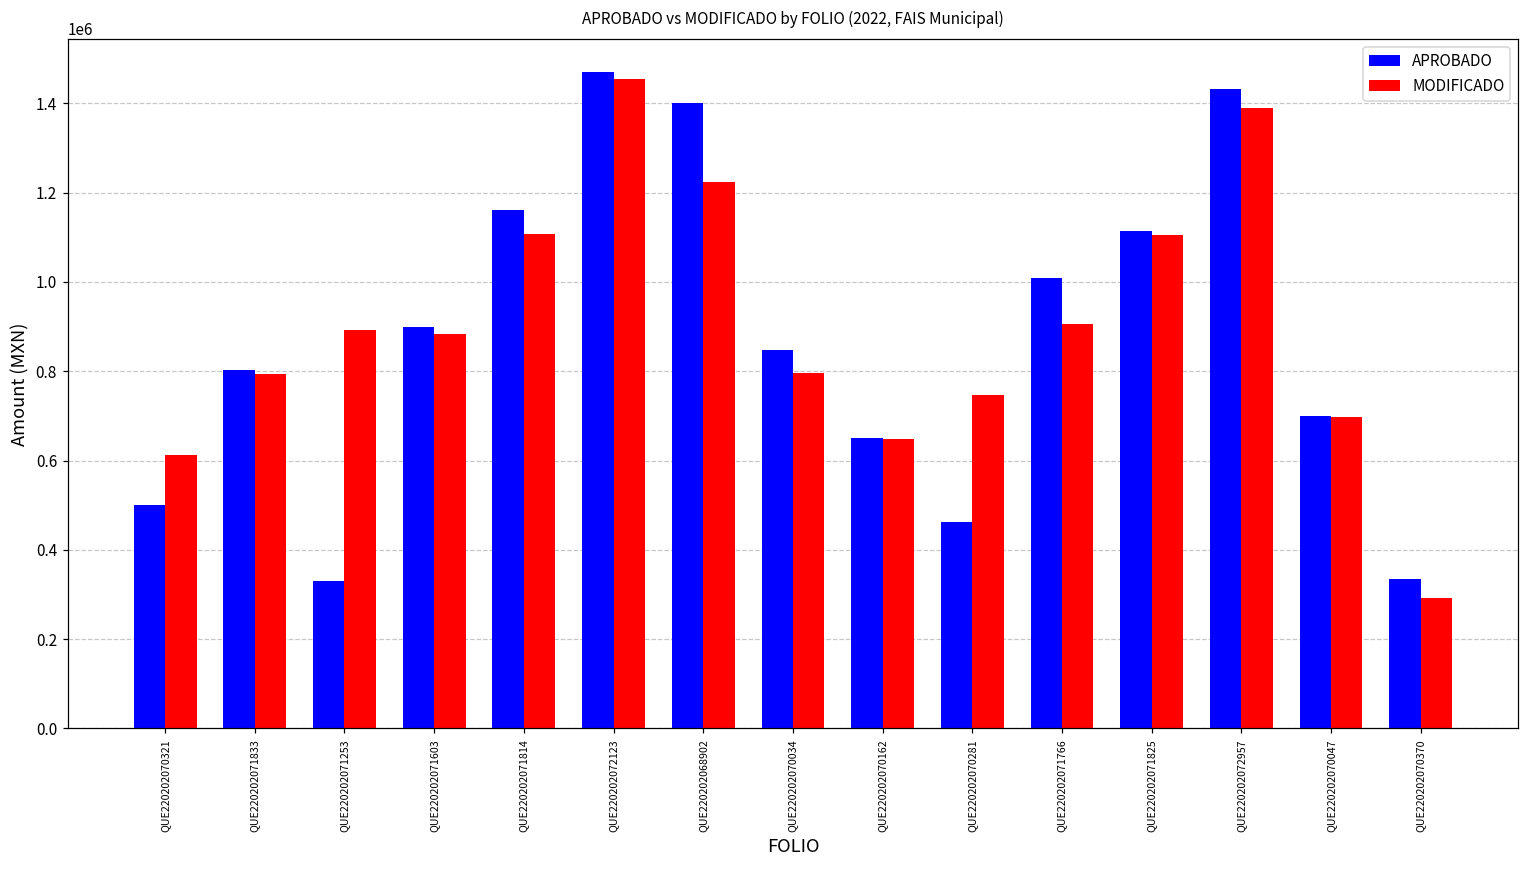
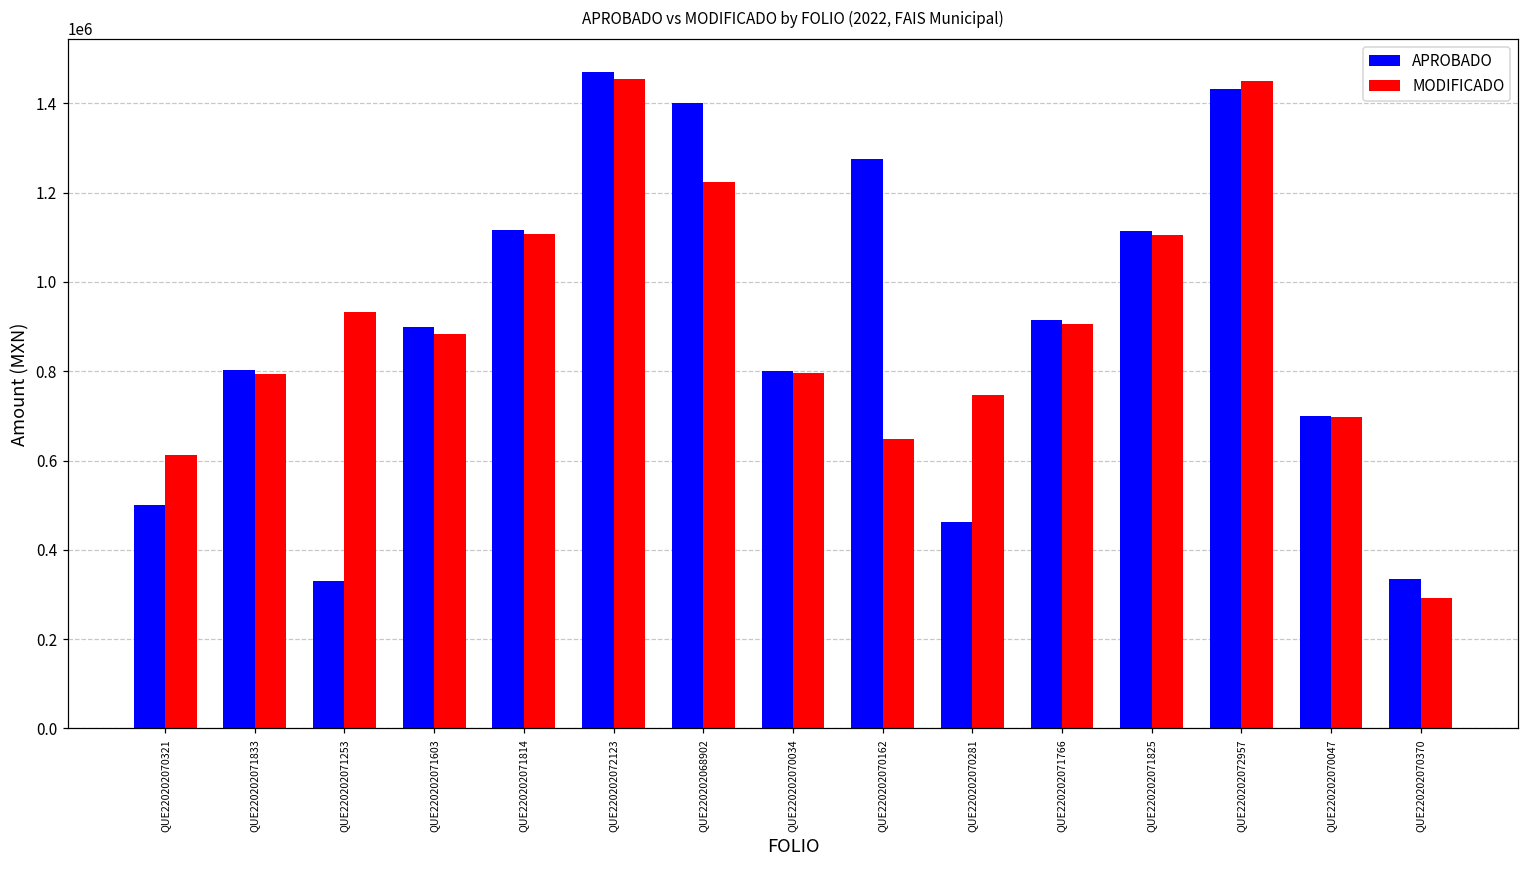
  {
    "APROBADO": {
      "QUE220202070321": 500000,
      "QUE220202071833": 800000,
      "QUE220202071253": 330000,
      "QUE220202071603": 900000,
-     "QUE220202071814": 1160000,
+     "QUE220202071814": 1120000,
      "QUE220202072123": 1470000,
      "QUE220202068902": 1400000,
-     "QUE220202070034": 850000,
-     "QUE220202070162": 650000,
+     "QUE220202070034": 800000,
+     "QUE220202070162": 1270000,
      "QUE220202070281": 460000,
-     "QUE220202071766": 1010000,
+     "QUE220202071766": 920000,
      "QUE220202071825": 1120000,
      "QUE220202072957": 1430000,
      "QUE220202070047": 700000,
      "QUE220202070370": 330000
    },
    "MODIFICADO": {
      "QUE220202070321": 610000,
      "QUE220202071833": 790000,
-     "QUE220202071253": 890000,
+     "QUE220202071253": 930000,
      "QUE220202071603": 880000,
      "QUE220202071814": 1110000,
      "QUE220202072123": 1450000,
      "QUE220202068902": 1220000,
      "QUE220202070034": 800000,
      "QUE220202070162": 650000,
      "QUE220202070281": 750000,
      "QUE220202071766": 910000,
      "QUE220202071825": 1110000,
-     "QUE220202072957": 1390000,
+     "QUE220202072957": 1450000,
      "QUE220202070047": 700000,
      "QUE220202070370": 290000
    }
  }
